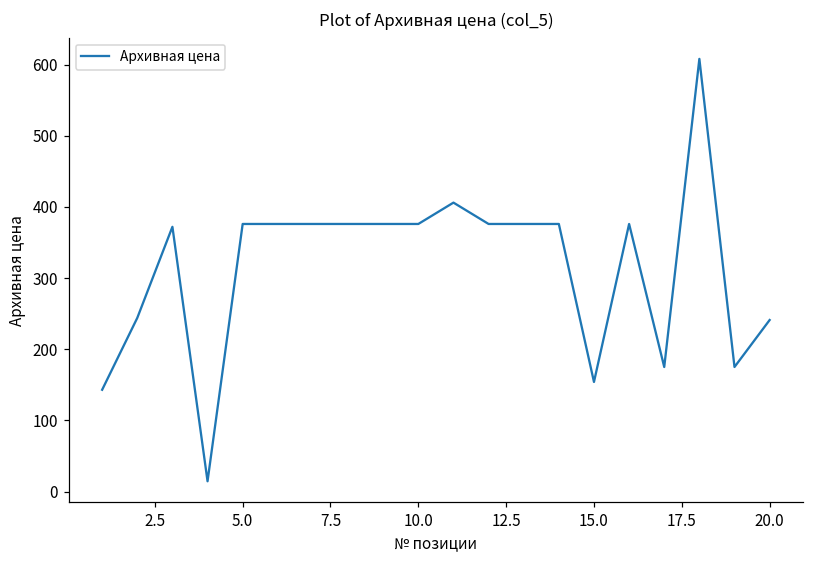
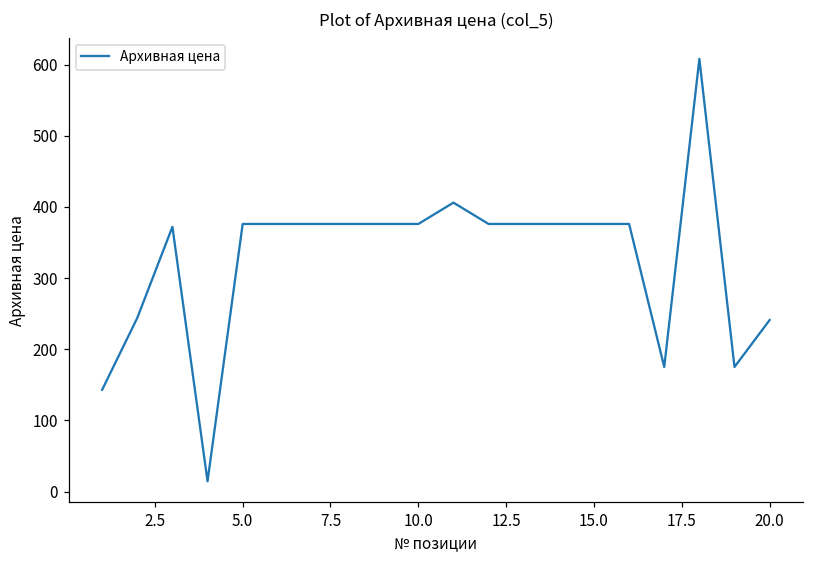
  {
    "5.0": 380,
    "10.0": 380,
-   "15.0": 150,
+   "15.0": 380,
    "20.0": 240
  }
